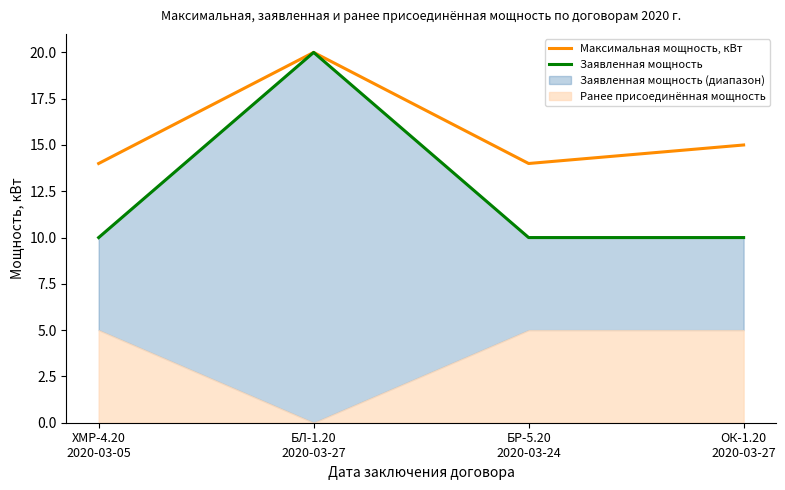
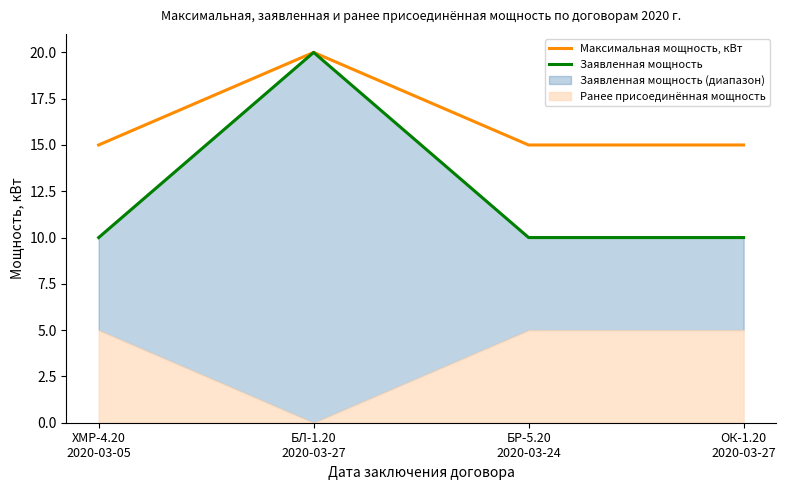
  {
    "Максимальная мощность, кВт": {
-     "ХМР-4.20 2020-03-05": 14,
-     "БР-5.20 2020-03-24": 14,
+     "ХМР-4.20 2020-03-05": 15,
+     "БР-5.20 2020-03-24": 15,
      "ОК-1.20 2020-03-27": 15
    },
    "Заявленная мощность (диапазон)": {
      "ХМР-4.20 2020-03-05": 10,
      "БР-5.20 2020-03-24": 10,
      "ОК-1.20 2020-03-27": 10
    },
    "Ранее присоединённая мощность": {
      "ХМР-4.20 2020-03-05": 5,
      "БЛ-1.20 2020-03-27": 0,
      "БР-5.20 2020-03-24": 5,
      "ОК-1.20 2020-03-27": 5
    }
  }
